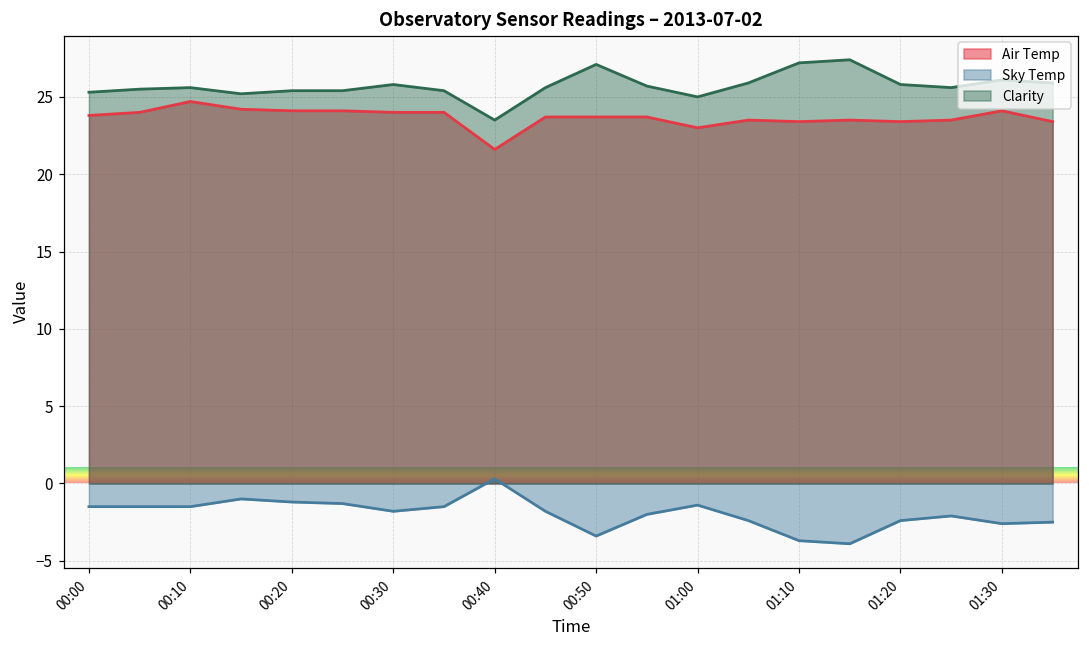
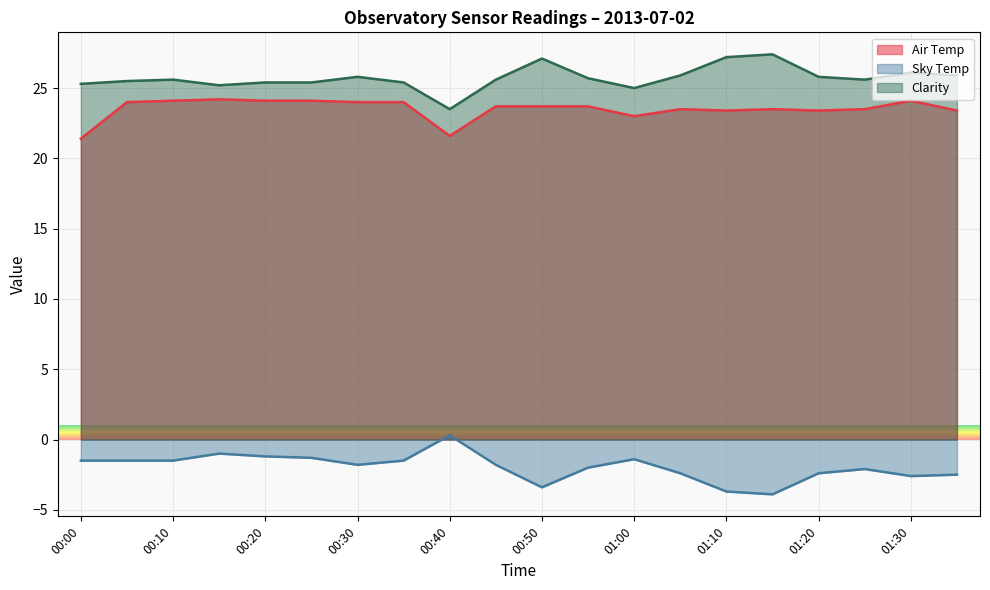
  {
    "Air Temp": {
-     "00:00": 23.8,
-     "00:10": 24.7,
+     "00:00": 21.4,
+     "00:10": 24.1,
      "00:20": 24.1,
      "00:30": 24.0,
      "00:40": 21.6,
      "00:50": 23.7,
      "01:00": 23.0,
      "01:10": 23.4,
      "01:20": 23.4,
      "01:30": 24.1
    }
  }
